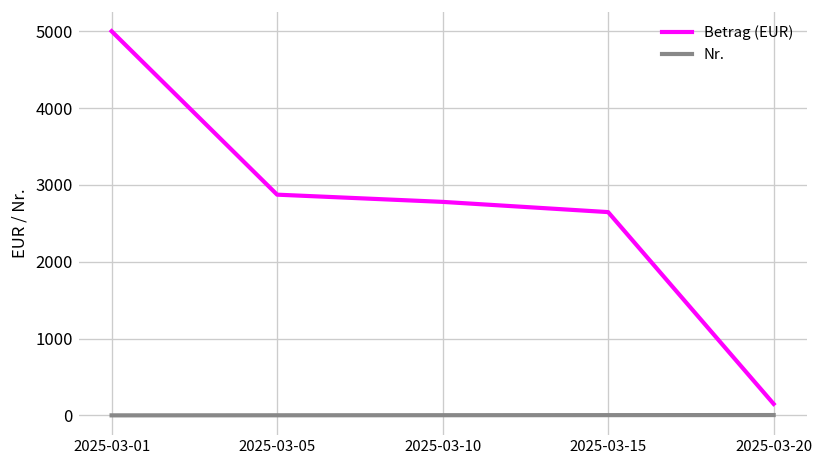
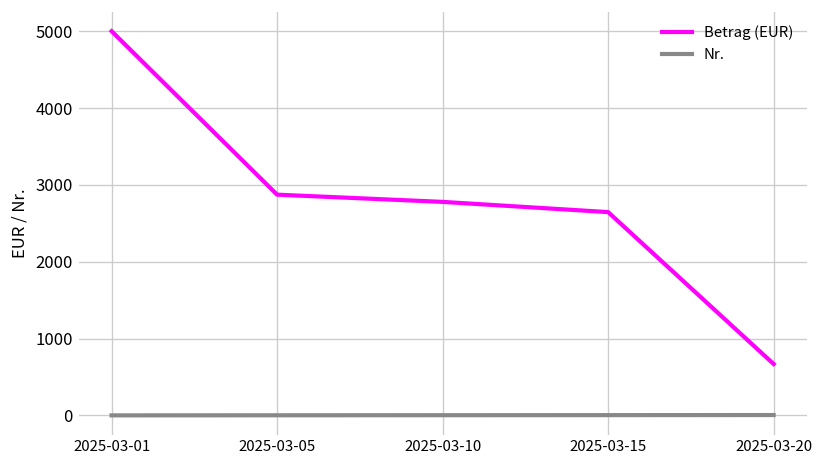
  {
    "Betrag (EUR)": {
      "2025-03-01": 5000,
      "2025-03-05": 2900,
      "2025-03-10": 2800,
      "2025-03-15": 2600,
-     "2025-03-20": 200
+     "2025-03-20": 700
    },
    "Nr.": {
      "2025-03-01": 0,
      "2025-03-05": 0,
      "2025-03-10": 0,
      "2025-03-15": 0,
      "2025-03-20": 0
    }
  }
